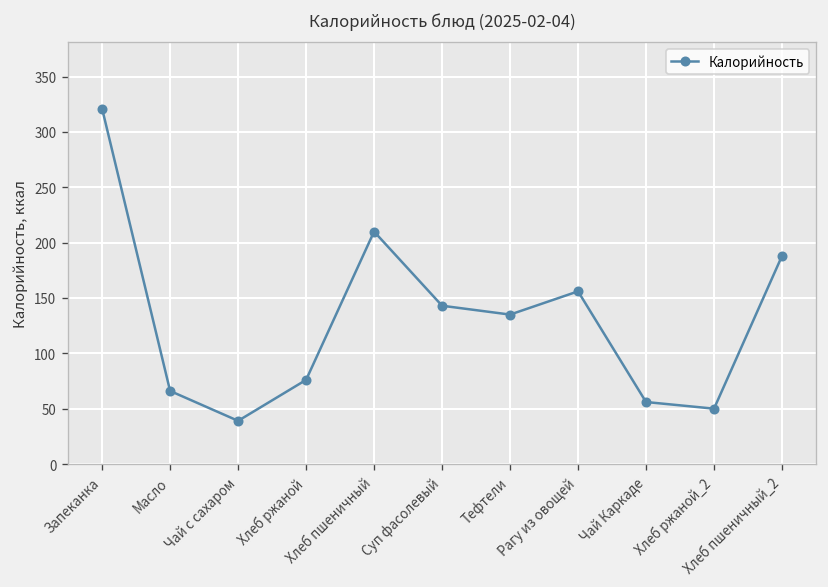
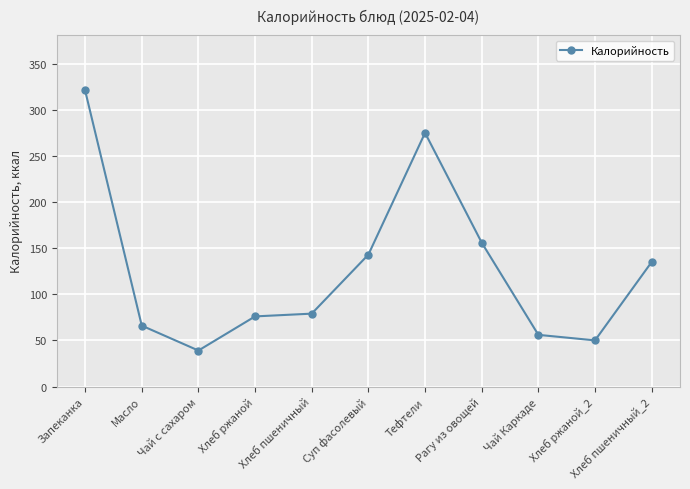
  {
    "Запеканка": 320,
    "Масло": 70,
    "Чай с сахаром": 40,
    "Хлеб ржаной": 80,
-   "Хлеб пшеничный": 210,
+   "Хлеб пшеничный": 80,
    "Суп фасолевый": 140,
-   "Тефтели": 140,
+   "Тефтели": 280,
    "Рагу из овощей": 160,
    "Чай Каркаде": 60,
    "Хлеб ржаной_2": 50,
-   "Хлеб пшеничный_2": 190
+   "Хлеб пшеничный_2": 140
  }
